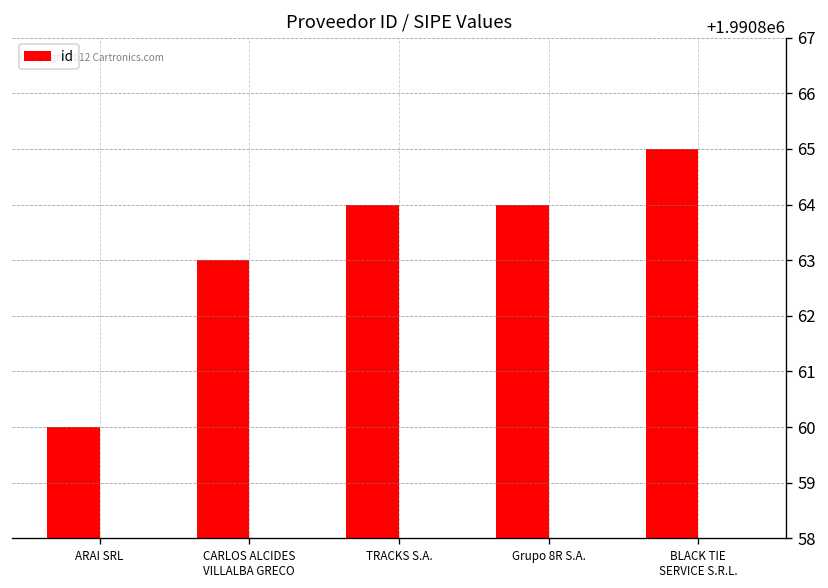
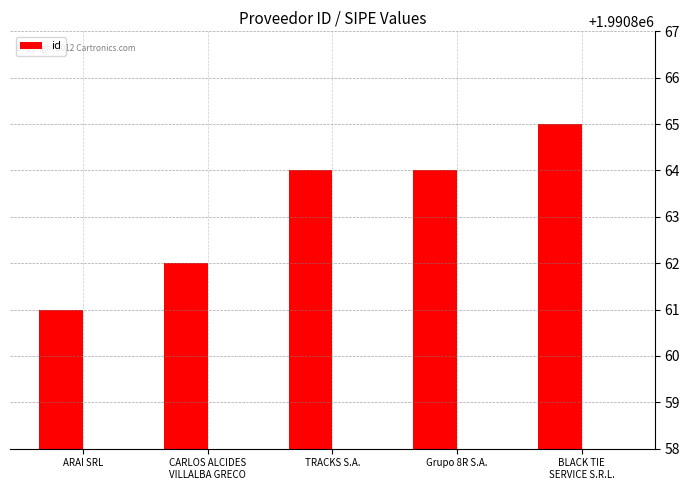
  {
    "id": {
-     "ARAI SRL": 1990860,
-     "CARLOS ALCIDES VILLALBA GRECO": 1990863,
+     "ARAI SRL": 1990861,
+     "CARLOS ALCIDES VILLALBA GRECO": 1990862,
      "TRACKS S.A.": 1990864,
      "Grupo 8R S.A.": 1990864,
      "BLACK TIE SERVICE S.R.L.": 1990865
    }
  }
